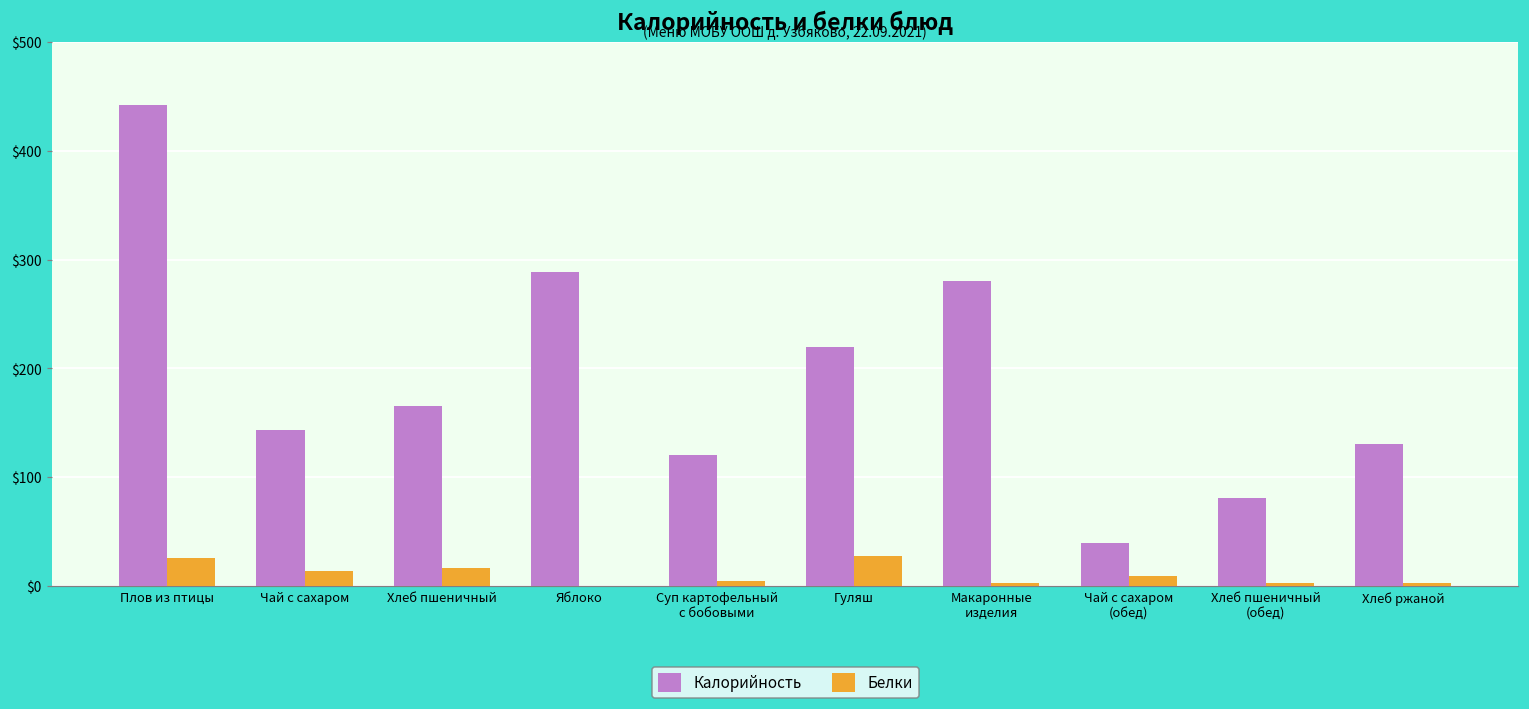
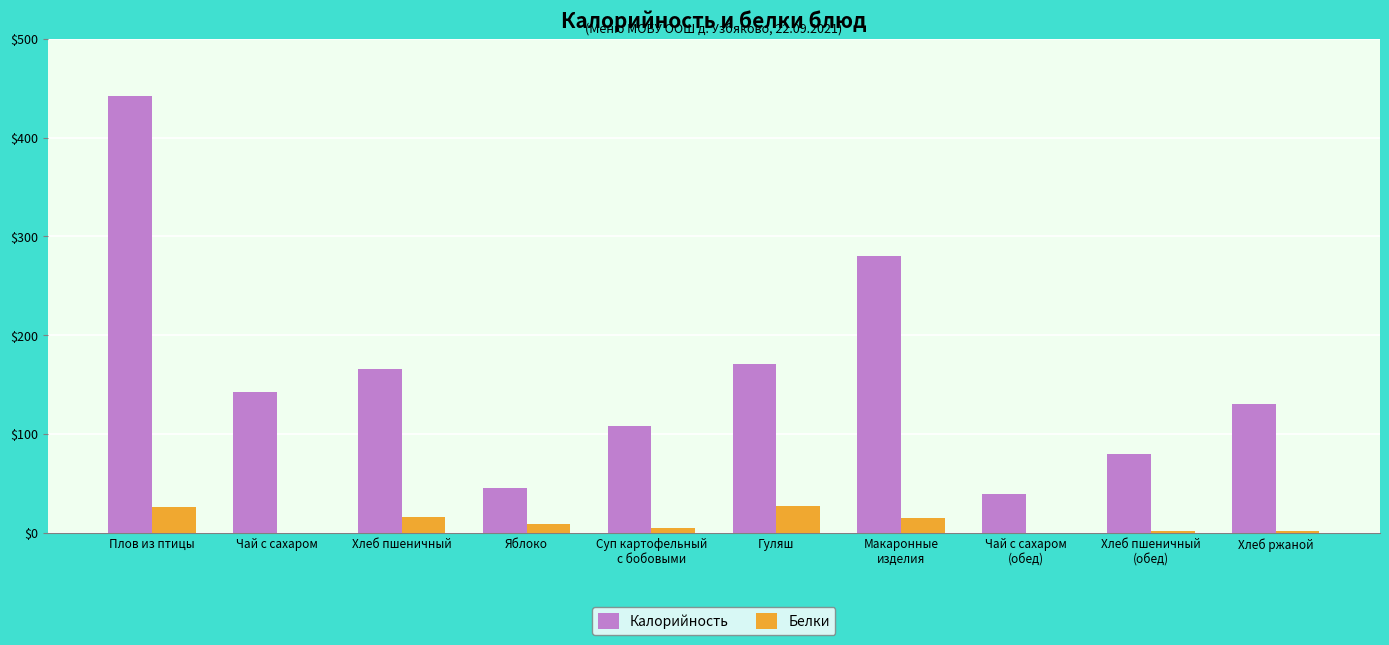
  {
    "Калорийность": {
      "Плов из птицы": "$440",
      "Чай с сахаром": "$140",
      "Хлеб пшеничный": "$170",
-     "Яблоко": "$290",
-     "Суп картофельный с бобовыми": "$120",
-     "Гуляш": "$220",
+     "Яблоко": "$50",
+     "Суп картофельный с бобовыми": "$110",
+     "Гуляш": "$170",
      "Макаронные изделия": "$280",
      "Чай с сахаром (обед)": "$40",
      "Хлеб пшеничный (обед)": "$80",
      "Хлеб ржаной": "$130"
    },
    "Белки": {
      "Плов из птицы": "$30",
-     "Чай с сахаром": "$10",
+     "Чай с сахаром": "$0",
      "Хлеб пшеничный": "$20",
-     "Яблоко": "$0",
+     "Яблоко": "$10",
      "Суп картофельный с бобовыми": "$0",
      "Гуляш": "$30",
-     "Макаронные изделия": "$0",
-     "Чай с сахаром (обед)": "$10",
+     "Макаронные изделия": "$20",
+     "Чай с сахаром (обед)": "$0",
      "Хлеб пшеничный (обед)": "$0"
    }
  }
